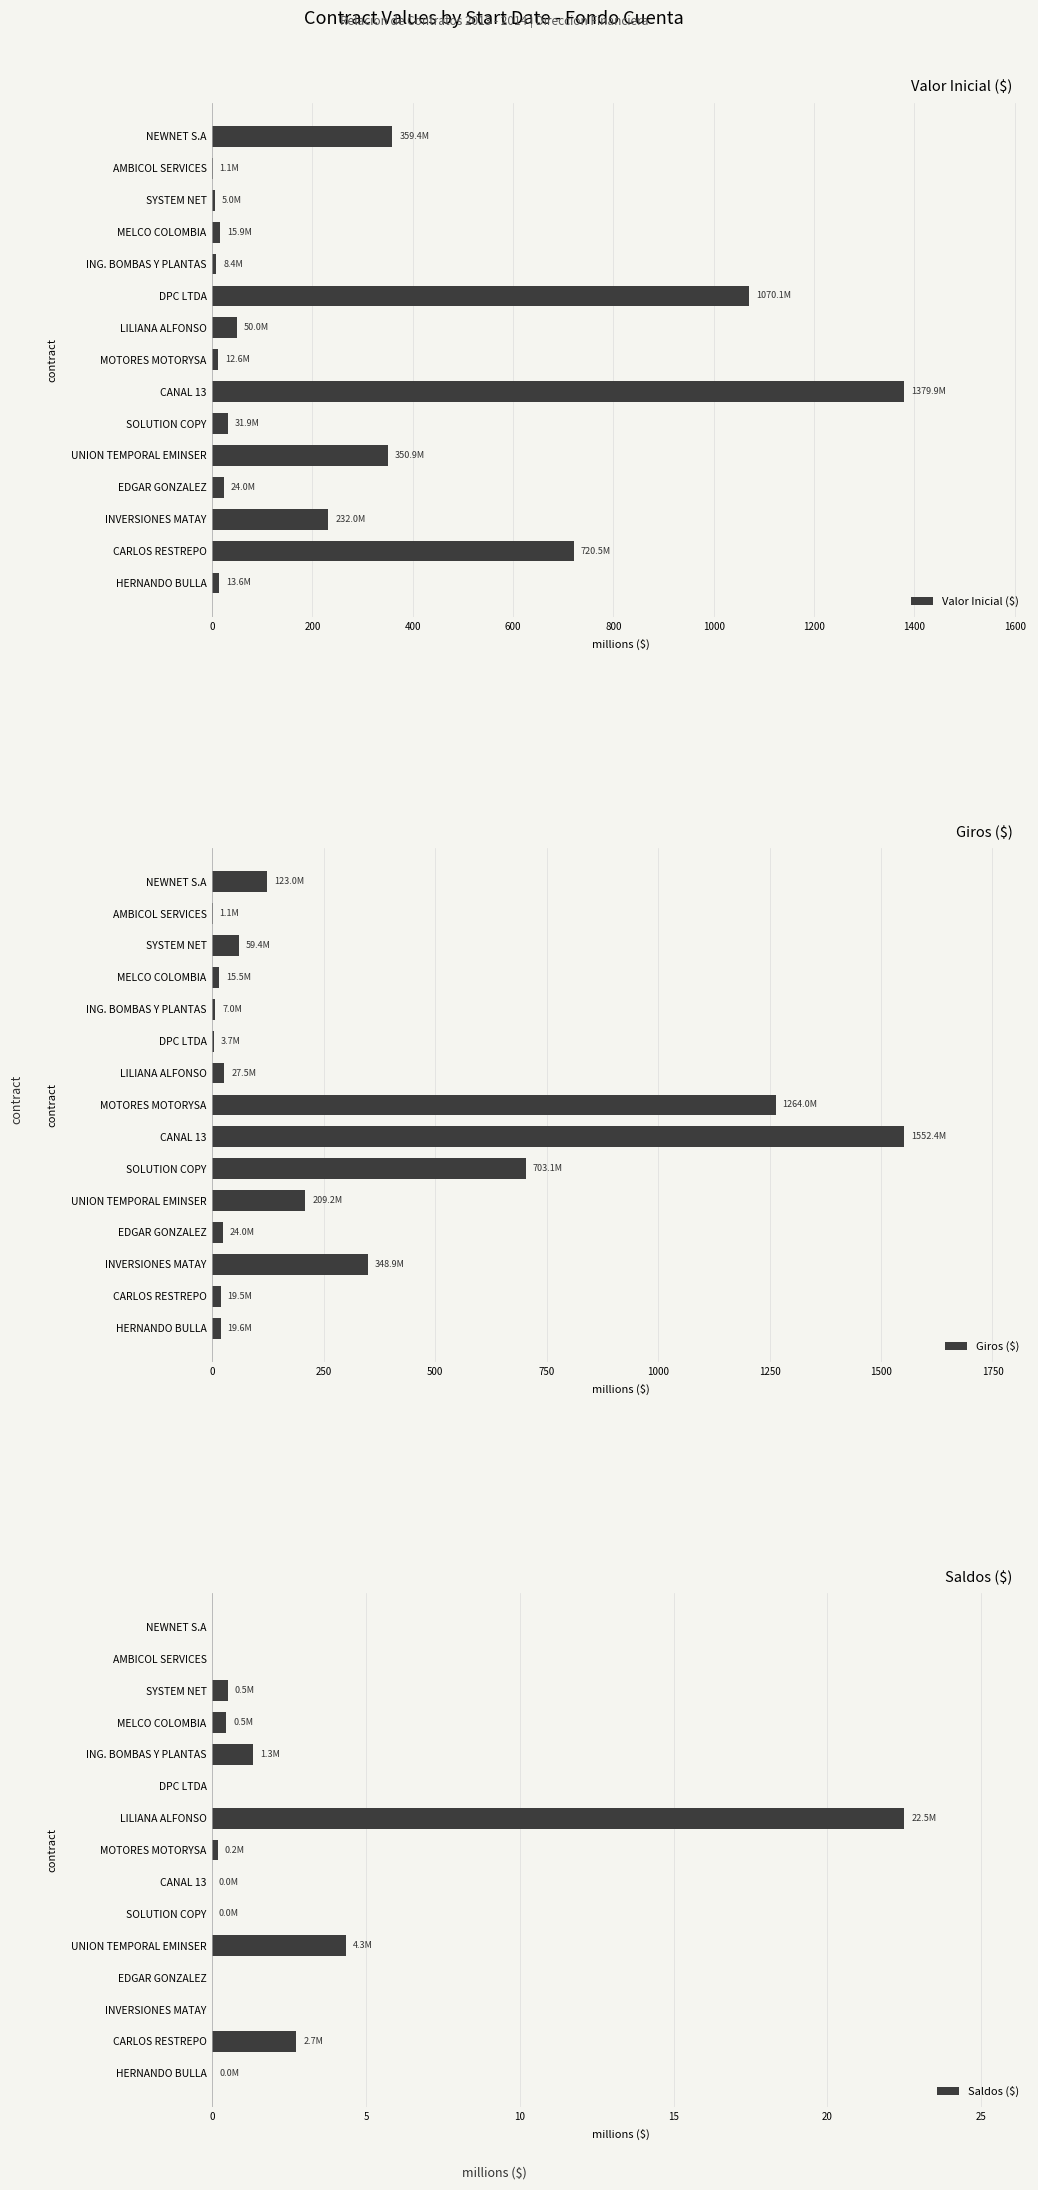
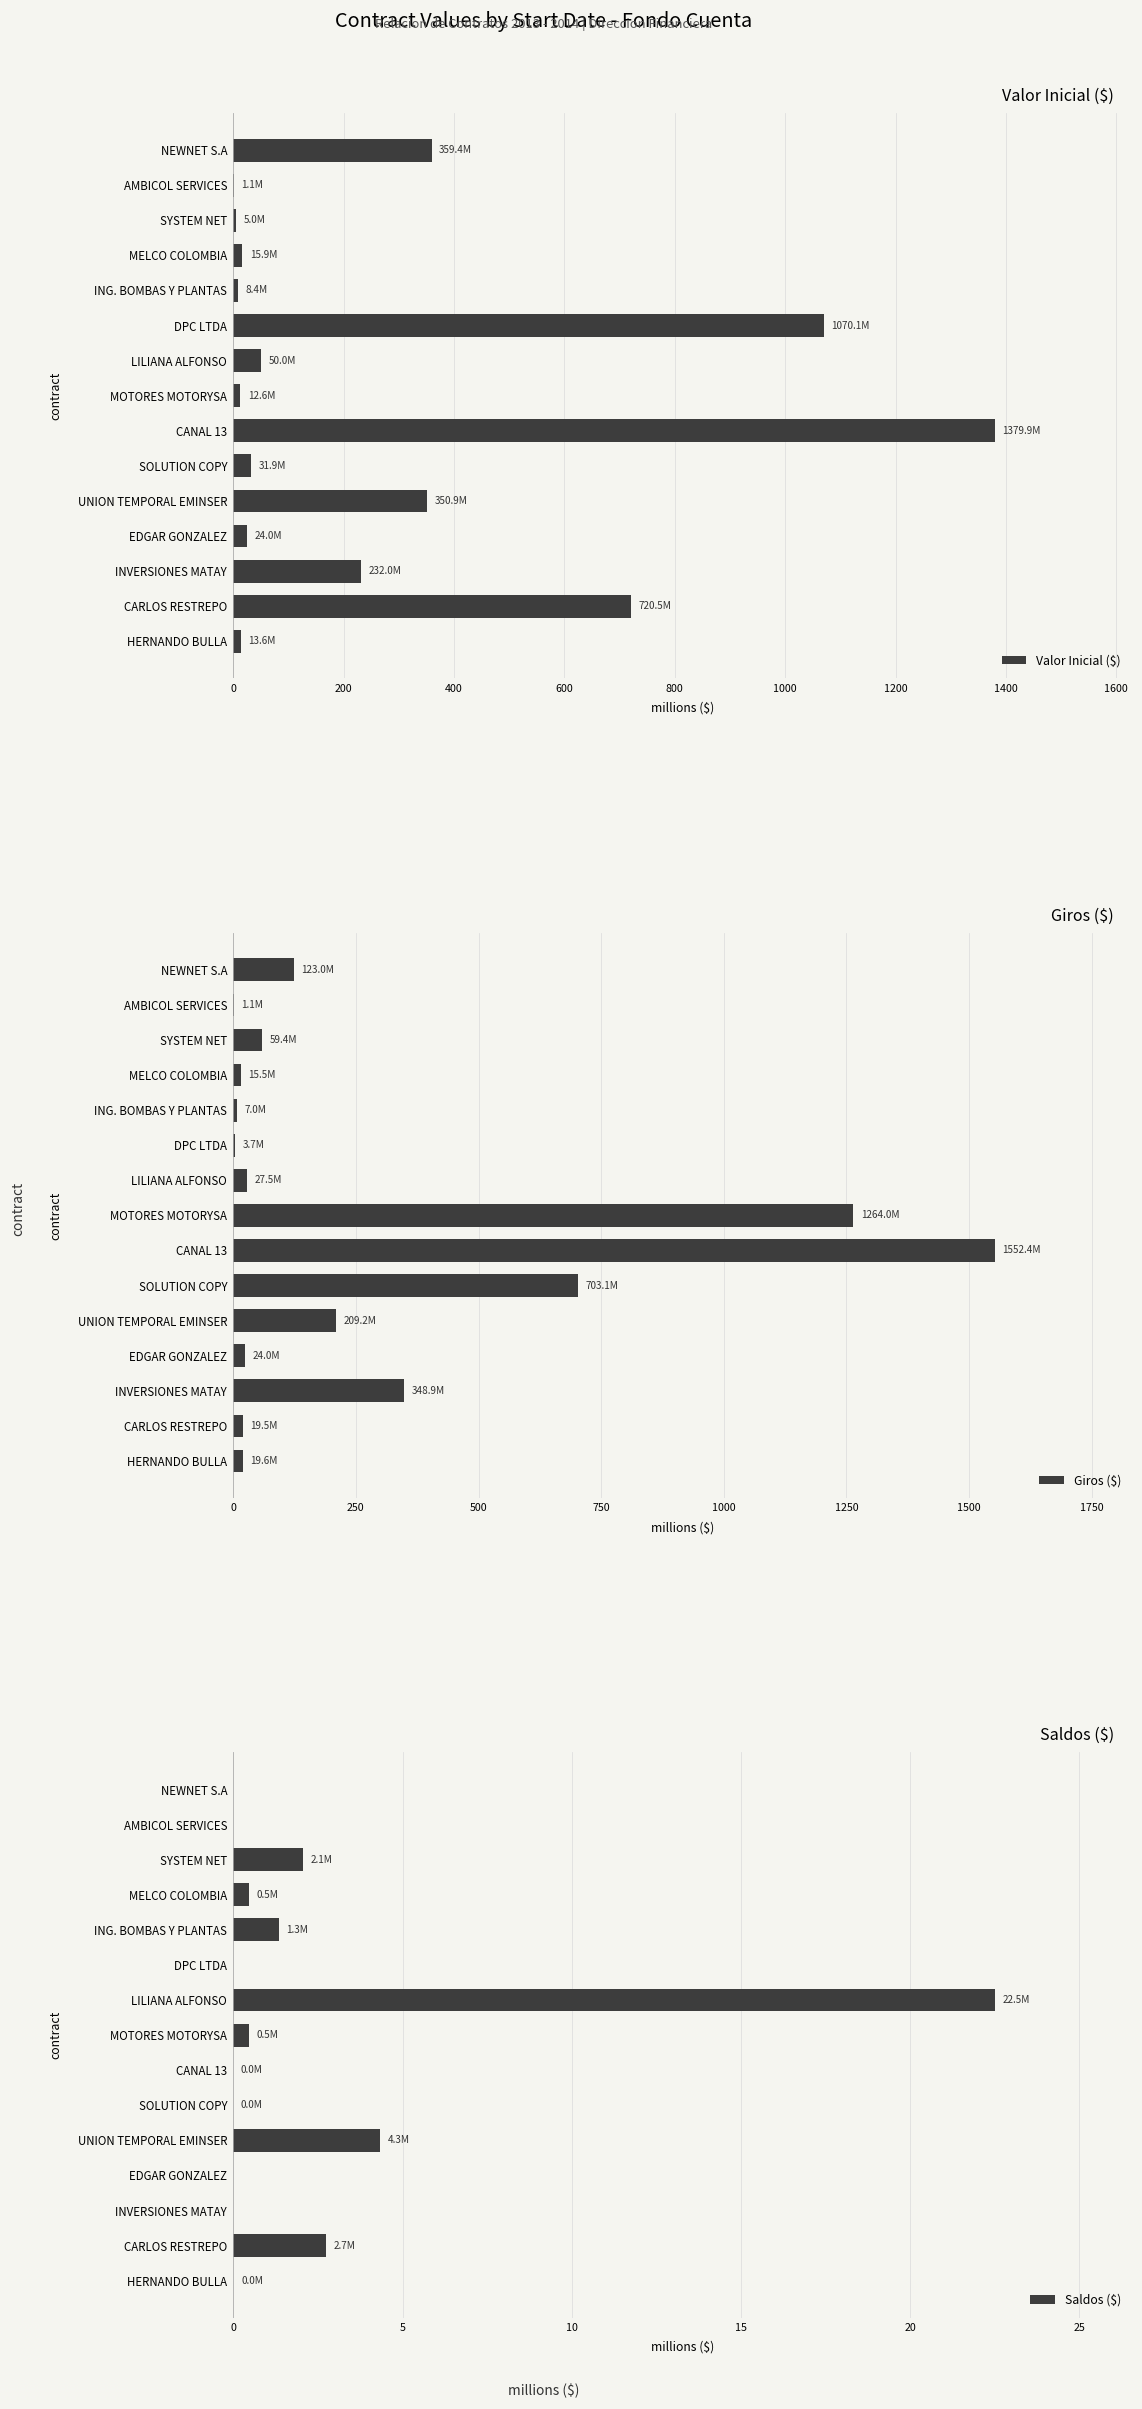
  {
    "Valor Inicial ($)": {
      "NEWNET S.A": "359.4M",
      "AMBICOL SERVICES": "1.1M",
      "SYSTEM NET": "5.0M",
      "MELCO COLOMBIA": "15.9M",
      "ING. BOMBAS Y PLANTAS": "8.4M",
      "DPC LTDA": "1070.1M",
      "LILIANA ALFONSO": "50.0M",
      "MOTORES MOTORYSA": "12.6M",
      "CANAL 13": "1379.9M",
      "SOLUTION COPY": "31.9M",
      "UNION TEMPORAL EMINSER": "350.9M",
      "EDGAR GONZALEZ": "24.0M",
      "INVERSIONES MATAY": "232.0M",
      "CARLOS RESTREPO": "720.5M",
      "HERNANDO BULLA": "13.6M"
    },
    "Giros ($)": {
      "NEWNET S.A": "123.0M",
      "AMBICOL SERVICES": "1.1M",
      "SYSTEM NET": "59.4M",
      "MELCO COLOMBIA": "15.5M",
      "ING. BOMBAS Y PLANTAS": "7.0M",
      "DPC LTDA": "3.7M",
      "LILIANA ALFONSO": "27.5M",
      "MOTORES MOTORYSA": "1264.0M",
      "CANAL 13": "1552.4M",
      "SOLUTION COPY": "703.1M",
      "UNION TEMPORAL EMINSER": "209.2M",
      "EDGAR GONZALEZ": "24.0M",
      "INVERSIONES MATAY": "348.9M",
      "CARLOS RESTREPO": "19.5M",
      "HERNANDO BULLA": "19.6M"
    },
    "Saldos ($)": {
-     "SYSTEM NET": "0.5M",
+     "SYSTEM NET": "2.1M",
      "MELCO COLOMBIA": "0.5M",
      "ING. BOMBAS Y PLANTAS": "1.3M",
      "LILIANA ALFONSO": "22.5M",
-     "MOTORES MOTORYSA": "0.2M",
+     "MOTORES MOTORYSA": "0.5M",
      "CANAL 13": "0.0M",
      "SOLUTION COPY": "0.0M",
      "UNION TEMPORAL EMINSER": "4.3M",
      "CARLOS RESTREPO": "2.7M",
      "HERNANDO BULLA": "0.0M"
    }
  }
